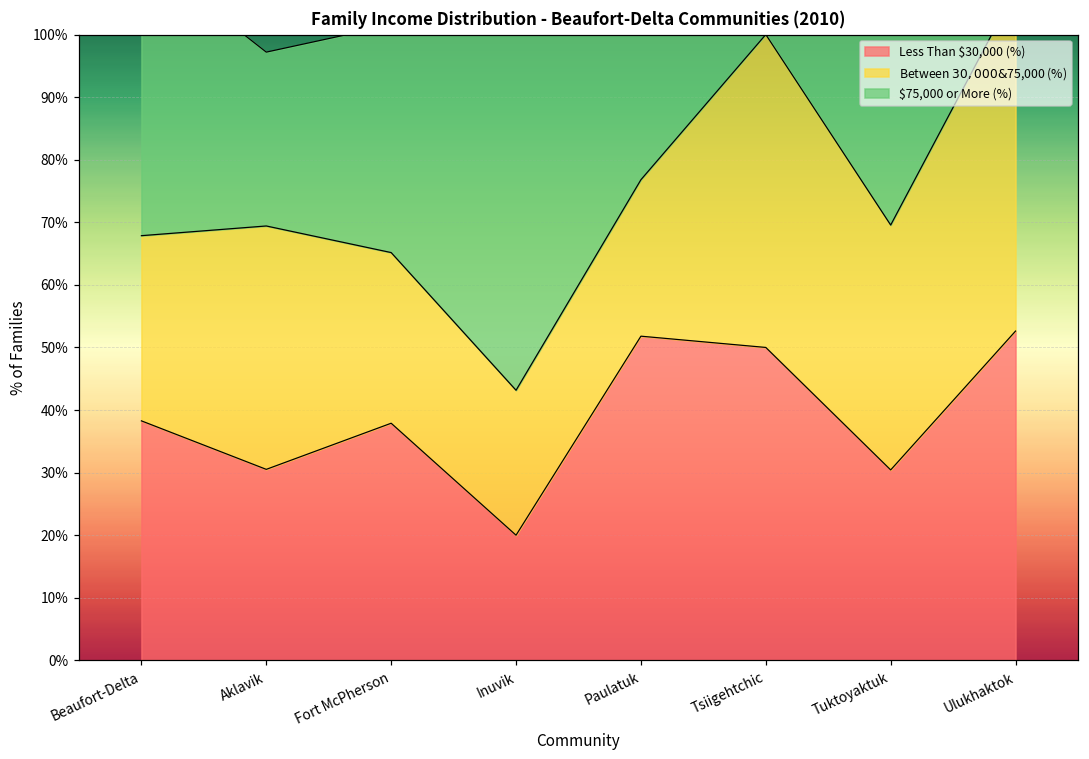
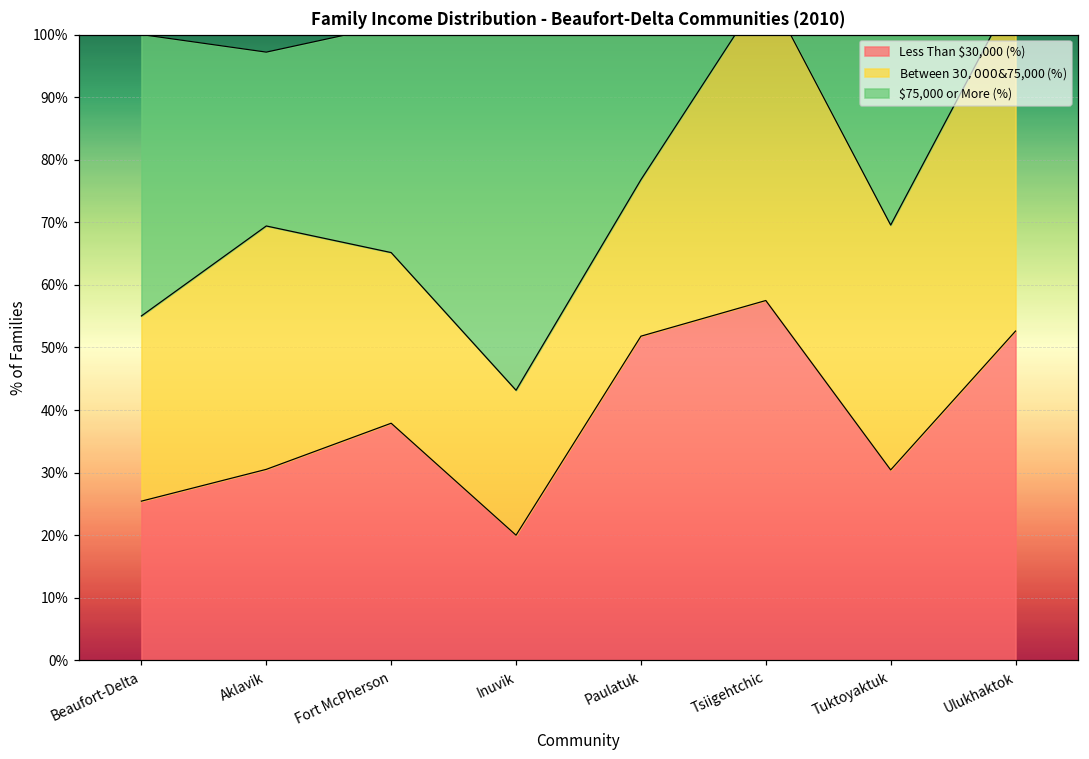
  {
    "Less Than $30,000 (%)": {
-     "Beaufort-Delta": "38%",
+     "Beaufort-Delta": "25%",
      "Aklavik": "31%",
      "Fort McPherson": "38%",
      "Inuvik": "20%",
      "Paulatuk": "52%",
-     "Tsiigehtchic": "50%",
+     "Tsiigehtchic": "58%",
      "Tuktoyaktuk": "30%",
      "Ulukhaktok": "53%"
    },
    "$75,000 or More (%)": {
      "Aklavik": "28%",
      "Inuvik": "57%",
      "Tuktoyaktuk": "30%"
    }
  }
